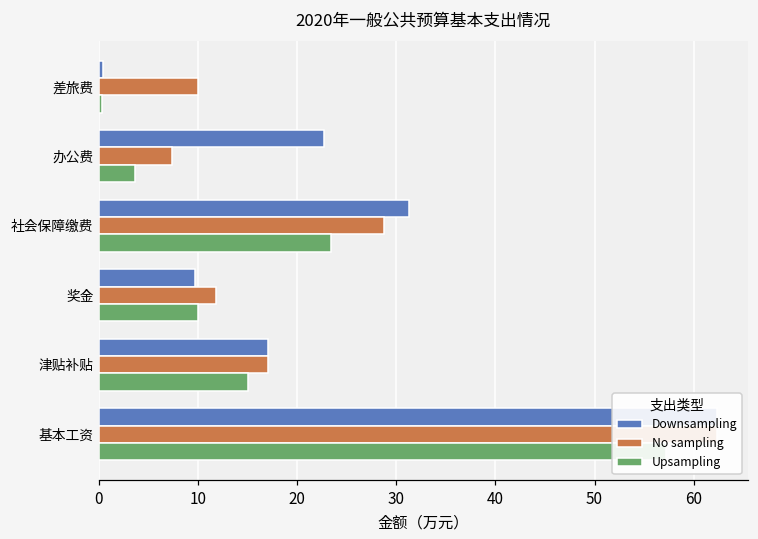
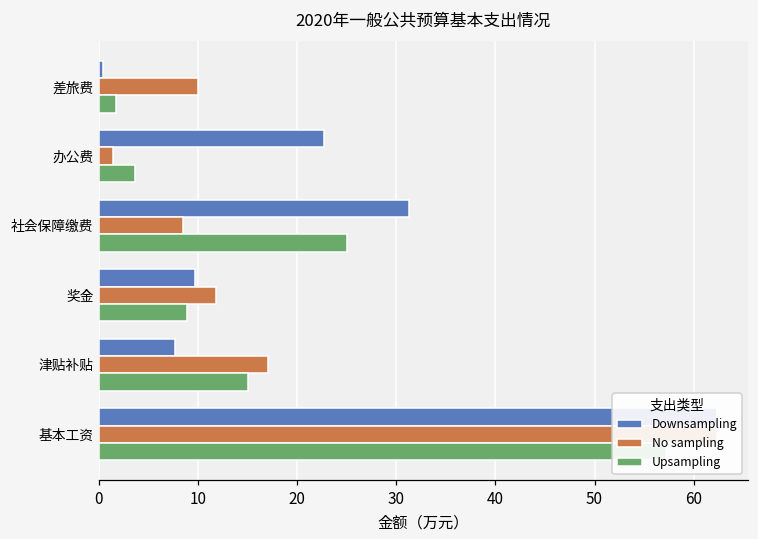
  {
    "Downsampling": {
      "差旅费": 0,
      "办公费": 23,
      "社会保障缴费": 31,
      "奖金": 10,
-     "津贴补贴": 17
+     "津贴补贴": 8
    },
    "No sampling": {
      "差旅费": 10,
-     "办公费": 7,
-     "社会保障缴费": 29,
+     "办公费": 1,
+     "社会保障缴费": 9,
      "奖金": 12,
      "津贴补贴": 17
    },
    "Upsampling": {
-     "差旅费": 0,
+     "差旅费": 2,
      "办公费": 4,
-     "社会保障缴费": 23,
-     "奖金": 10,
+     "社会保障缴费": 25,
+     "奖金": 9,
      "津贴补贴": 15
    }
  }
